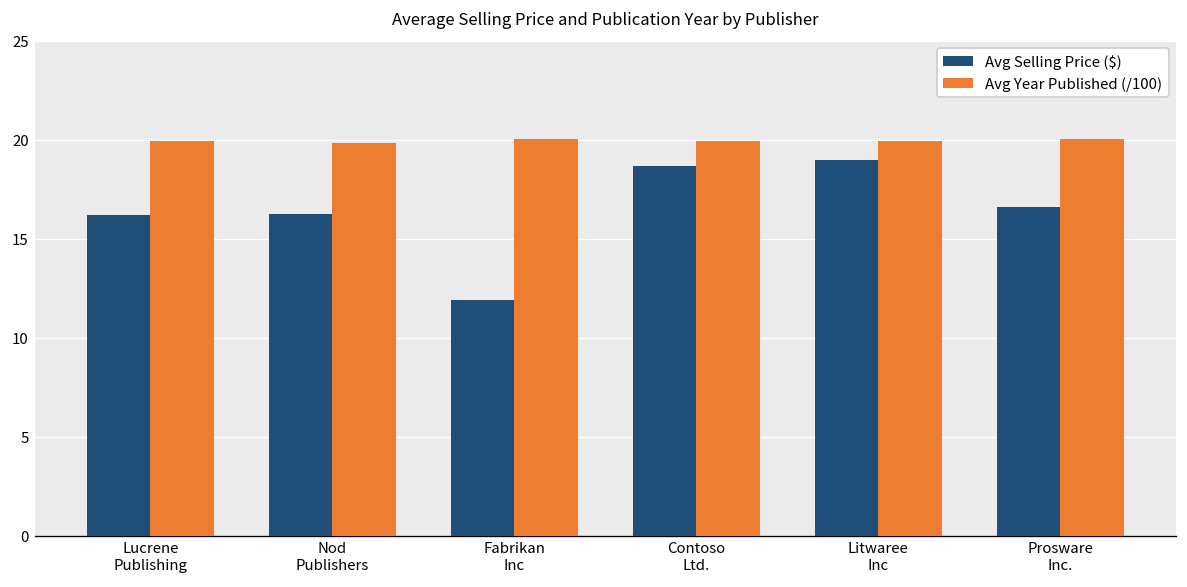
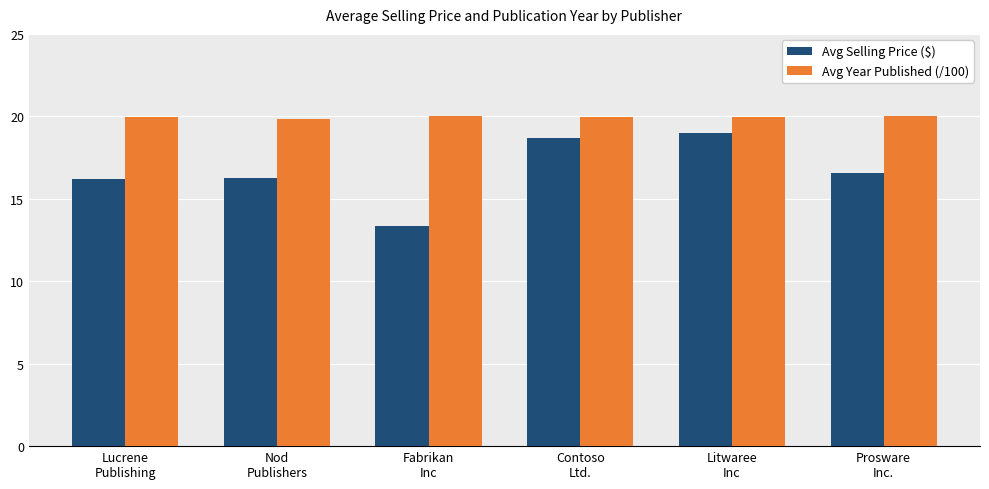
  {
    "Avg Selling Price ($)": {
      "Lucrene Publishing": 16.2,
      "Nod Publishers": 16.2,
-     "Fabrikan Inc": 11.9,
+     "Fabrikan Inc": 13.4,
      "Contoso Ltd.": 18.7,
      "Litwaree Inc": 19.0,
      "Prosware Inc.": 16.6
    },
    "Avg Year Published (/100)": {
      "Lucrene Publishing": 19.9,
      "Nod Publishers": 19.8,
      "Fabrikan Inc": 20.0,
      "Contoso Ltd.": 20.0,
      "Litwaree Inc": 20.0,
      "Prosware Inc.": 20.0
    }
  }
